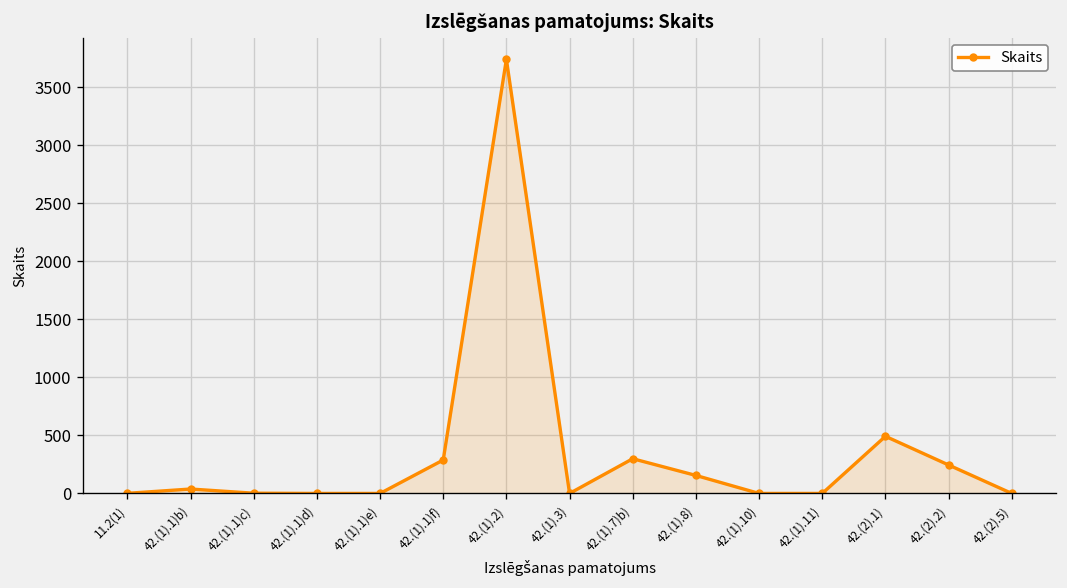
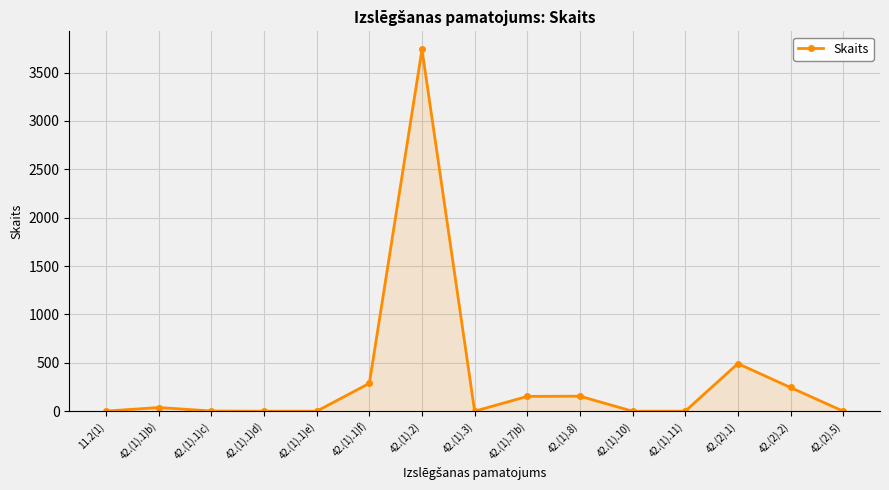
  {
    "11.2(1)": 0,
    "42.(1).1)b)": 0,
    "42.(1).1)c)": 0,
    "42.(1).1)d)": 0,
    "42.(1).1)e)": 0,
    "42.(1).1)f)": 300,
    "42.(1).2)": 3700,
    "42.(1).3)": 0,
-   "42.(1).7)b)": 300,
+   "42.(1).7)b)": 200,
    "42.(1).8)": 200,
    "42.(1).10)": 0,
    "42.(1).11)": 0,
    "42.(2).1)": 500,
    "42.(2).2)": 200,
    "42.(2).5)": 0
  }
